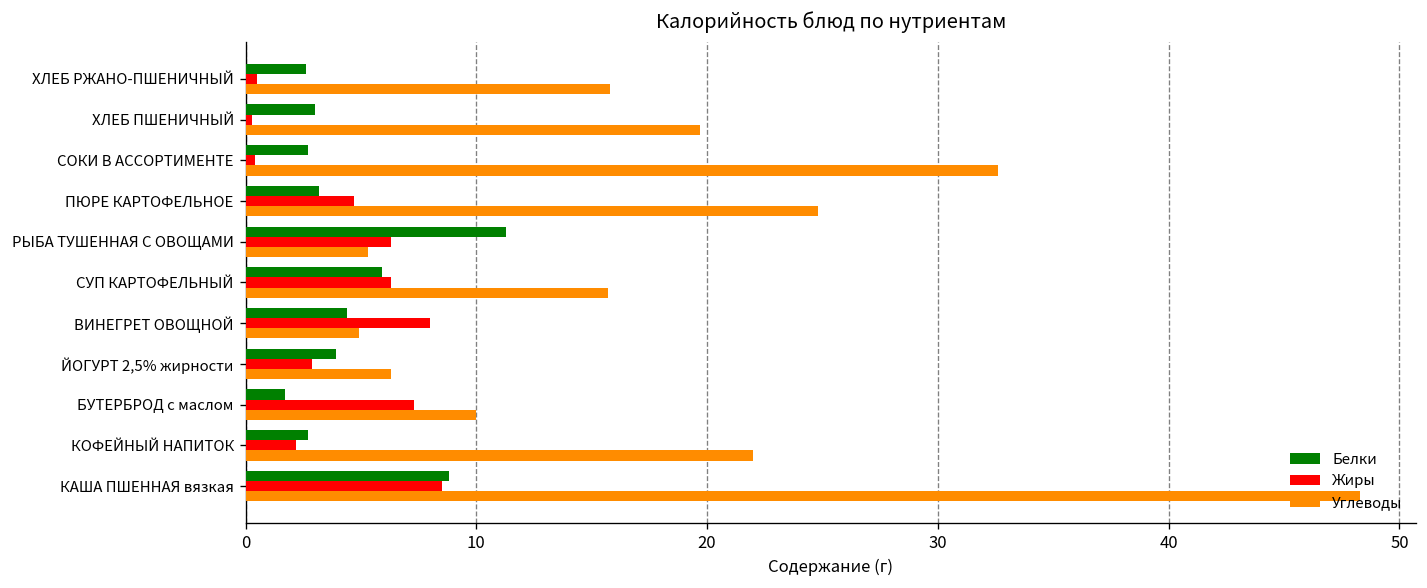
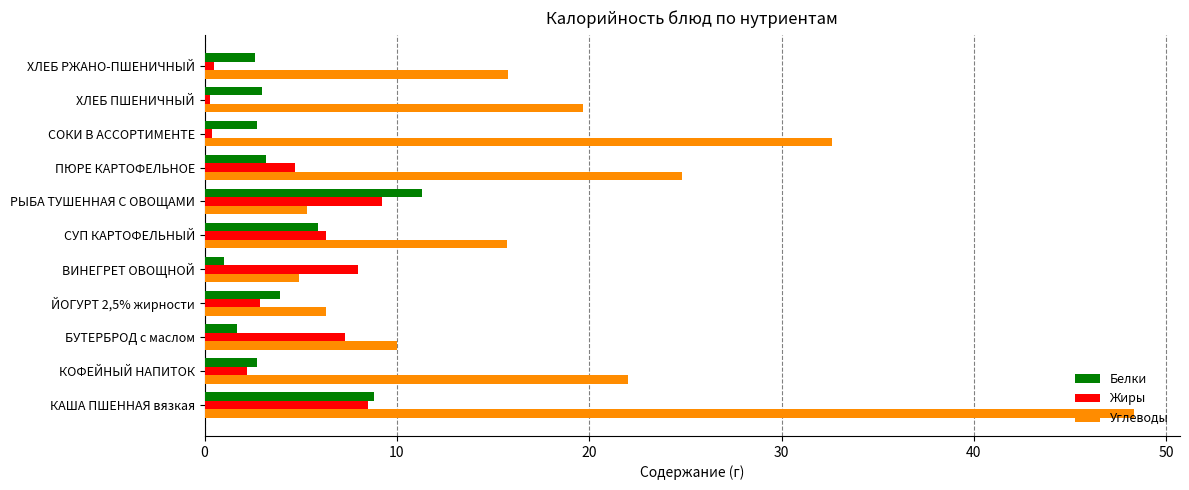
  {
    "Белки": {
      "ХЛЕБ РЖАНО-ПШЕНИЧНЫЙ": 2.6,
      "ХЛЕБ ПШЕНИЧНЫЙ": 3.0,
      "СОКИ В АССОРТИМЕНТЕ": 2.7,
      "ПЮРЕ КАРТОФЕЛЬНОЕ": 3.2,
      "РЫБА ТУШЕННАЯ С ОВОЩАМИ": 11.3,
      "СУП КАРТОФЕЛЬНЫЙ": 5.9,
-     "ВИНЕГРЕТ ОВОЩНОЙ": 4.4,
+     "ВИНЕГРЕТ ОВОЩНОЙ": 1.0,
      "ЙОГУРТ 2,5% жирности": 3.9,
      "БУТЕРБРОД с маслом": 1.7,
      "КОФЕЙНЫЙ НАПИТОК": 2.7,
      "КАША ПШЕННАЯ вязкая": 8.8
    },
    "Жиры": {
      "ХЛЕБ РЖАНО-ПШЕНИЧНЫЙ": 0.5,
      "ХЛЕБ ПШЕНИЧНЫЙ": 0.3,
      "СОКИ В АССОРТИМЕНТЕ": 0.4,
      "ПЮРЕ КАРТОФЕЛЬНОЕ": 4.7,
-     "РЫБА ТУШЕННАЯ С ОВОЩАМИ": 6.3,
+     "РЫБА ТУШЕННАЯ С ОВОЩАМИ": 9.2,
      "СУП КАРТОФЕЛЬНЫЙ": 6.3,
      "ВИНЕГРЕТ ОВОЩНОЙ": 8.0,
      "ЙОГУРТ 2,5% жирности": 2.9,
      "БУТЕРБРОД с маслом": 7.3,
      "КОФЕЙНЫЙ НАПИТОК": 2.2,
      "КАША ПШЕННАЯ вязкая": 8.5
    },
    "Углеводы": {
      "ХЛЕБ РЖАНО-ПШЕНИЧНЫЙ": 15.8,
      "ХЛЕБ ПШЕНИЧНЫЙ": 19.7,
      "СОКИ В АССОРТИМЕНТЕ": 32.6,
      "ПЮРЕ КАРТОФЕЛЬНОЕ": 24.8,
      "РЫБА ТУШЕННАЯ С ОВОЩАМИ": 5.3,
      "СУП КАРТОФЕЛЬНЫЙ": 15.7,
      "ВИНЕГРЕТ ОВОЩНОЙ": 4.9,
      "ЙОГУРТ 2,5% жирности": 6.3,
      "БУТЕРБРОД с маслом": 10.0,
      "КОФЕЙНЫЙ НАПИТОК": 22.0,
      "КАША ПШЕННАЯ вязкая": 48.3
    }
  }
